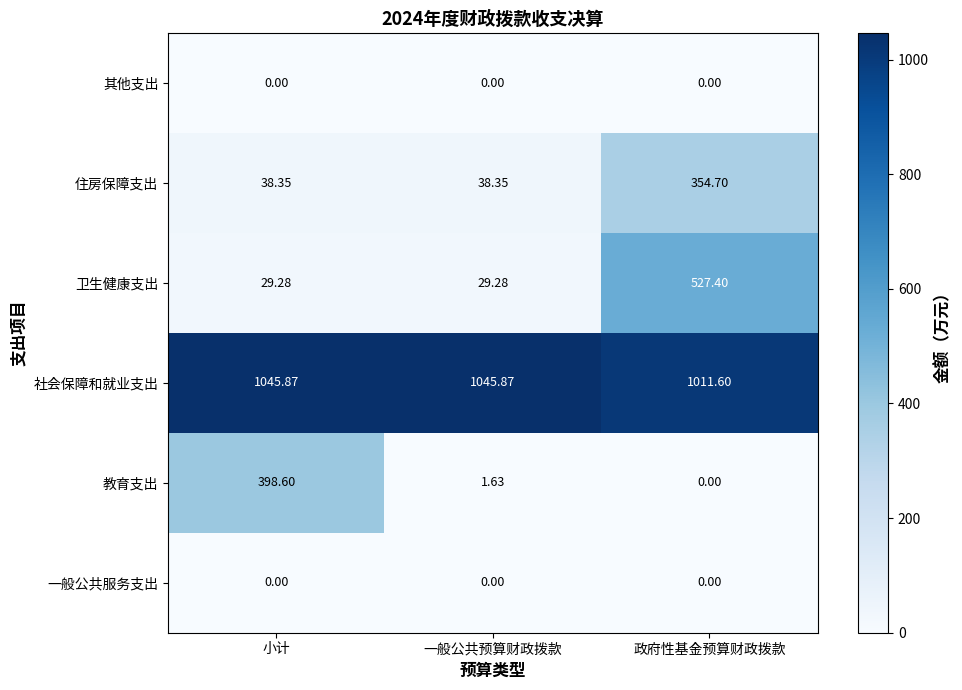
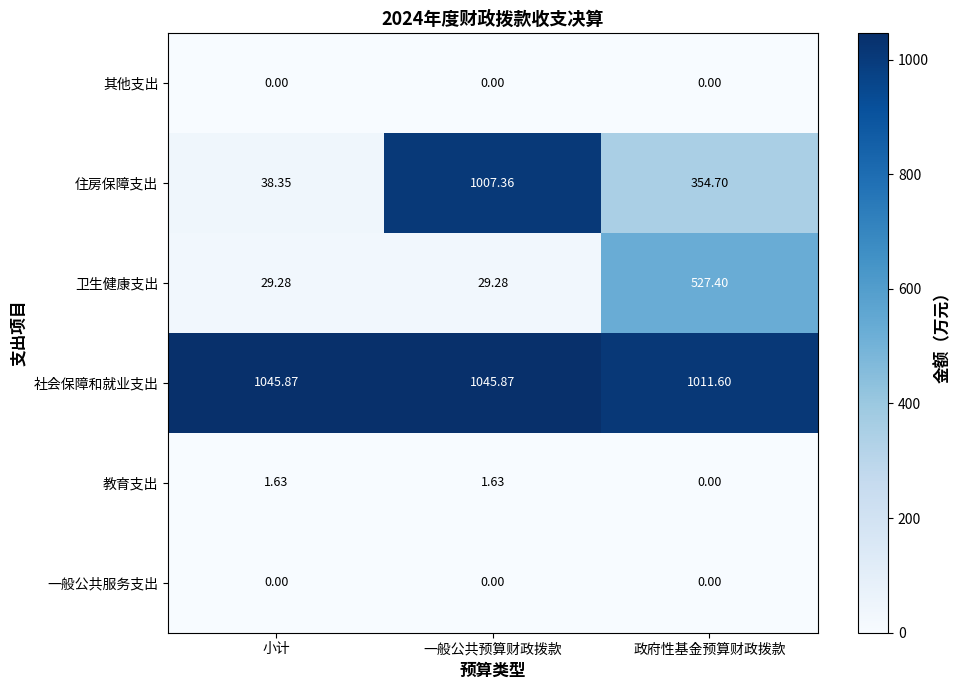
  {
    "其他支出": {
      "小计": 0.00,
      "一般公共预算财政拨款": 0.00,
      "政府性基金预算财政拨款": 0.00
    },
    "住房保障支出": {
      "小计": 38.35,
-     "一般公共预算财政拨款": 38.35,
+     "一般公共预算财政拨款": 1007.36,
      "政府性基金预算财政拨款": 354.70
    },
    "卫生健康支出": {
      "小计": 29.28,
      "一般公共预算财政拨款": 29.28,
      "政府性基金预算财政拨款": 527.40
    },
    "社会保障和就业支出": {
      "小计": 1045.87,
      "一般公共预算财政拨款": 1045.87,
      "政府性基金预算财政拨款": 1011.60
    },
    "教育支出": {
-     "小计": 398.60,
+     "小计": 1.63,
      "一般公共预算财政拨款": 1.63,
      "政府性基金预算财政拨款": 0.00
    },
    "一般公共服务支出": {
      "小计": 0.00,
      "一般公共预算财政拨款": 0.00,
      "政府性基金预算财政拨款": 0.00
    }
  }
